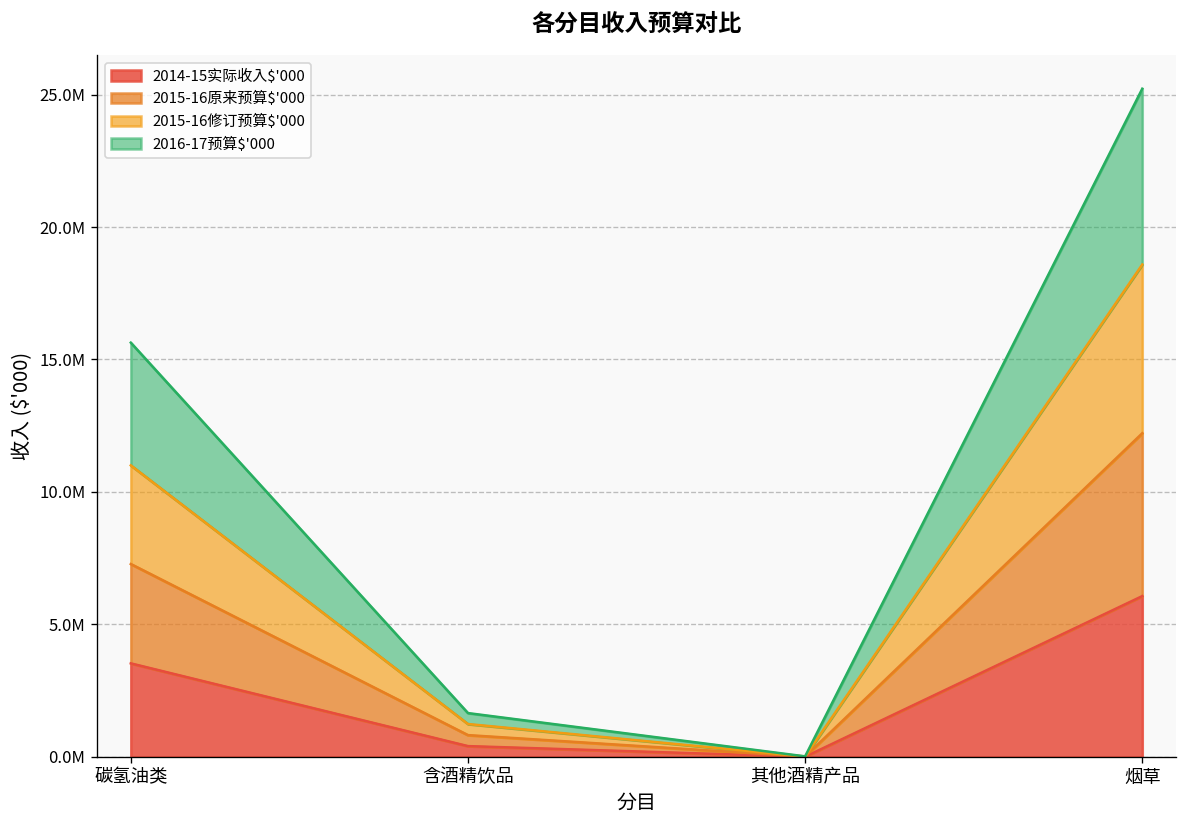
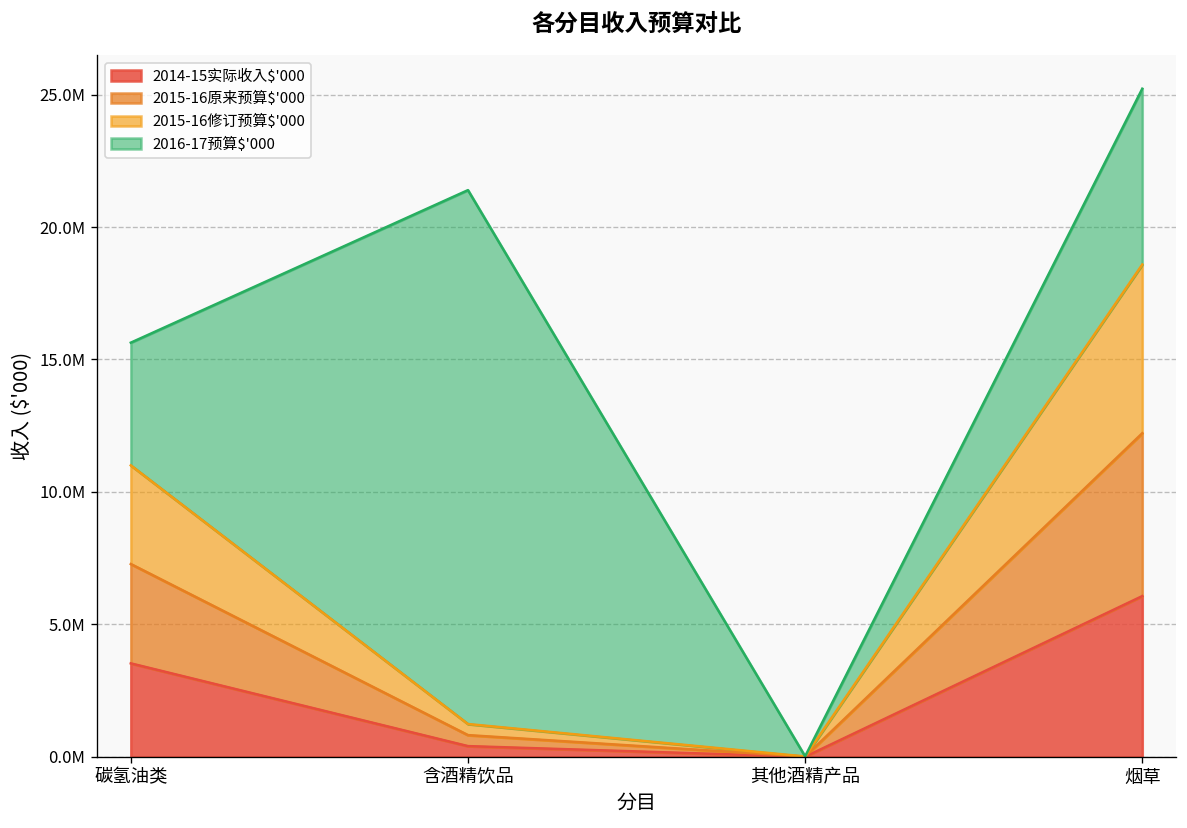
  {
    "2016-17预算$'000": {
      "碳氢油类": 4600000,
-     "含酒精饮品": 400000,
+     "含酒精饮品": 20200000,
      "烟草": 6600000
    }
  }
